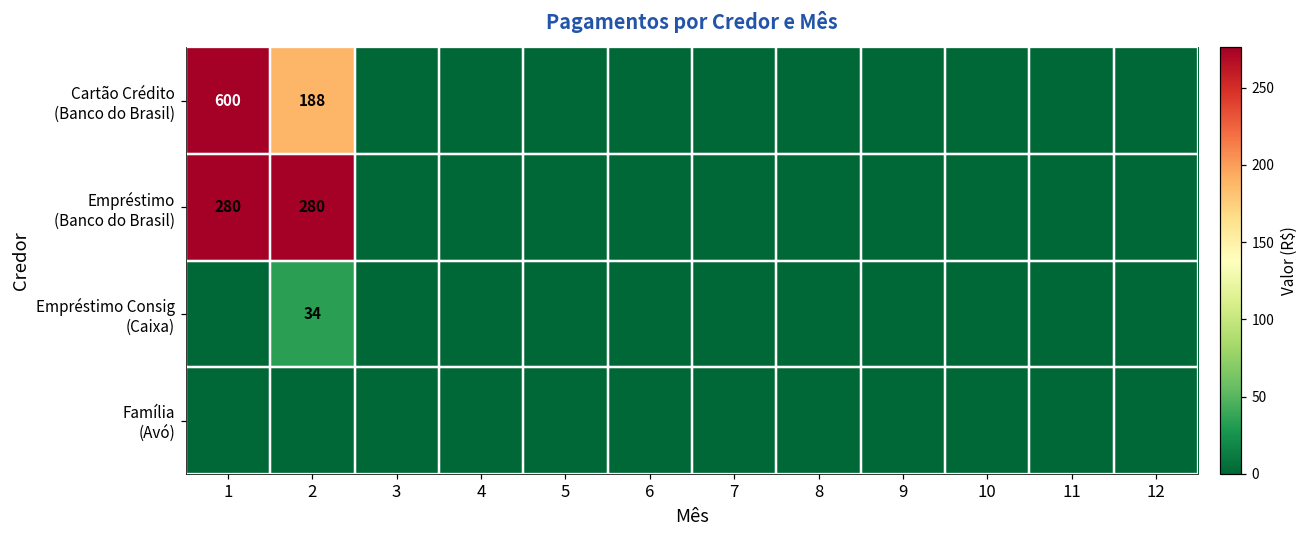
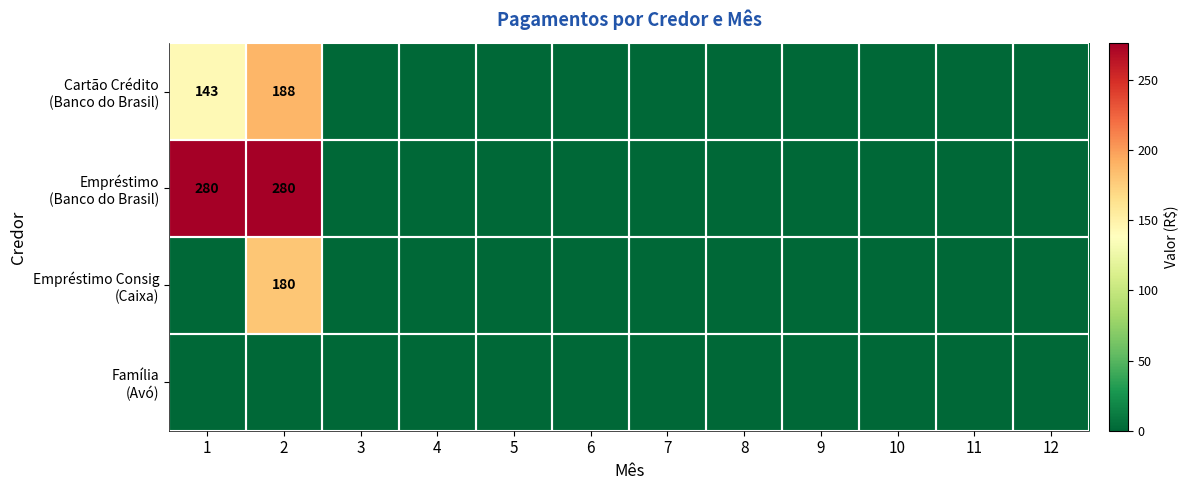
  {
    "Cartão Crédito (Banco do Brasil)": {
-     "1": 600,
+     "1": 143,
      "2": 188
    },
    "Empréstimo (Banco do Brasil)": {
      "1": 280,
      "2": 280
    },
    "Empréstimo Consig (Caixa)": {
-     "2": 34
+     "2": 180
    }
  }
